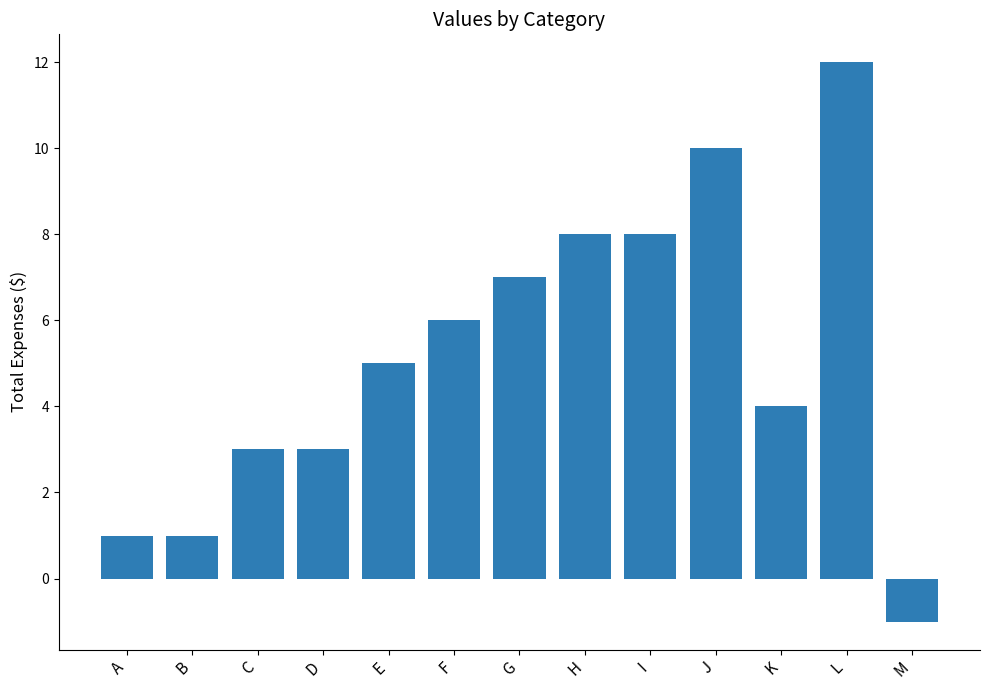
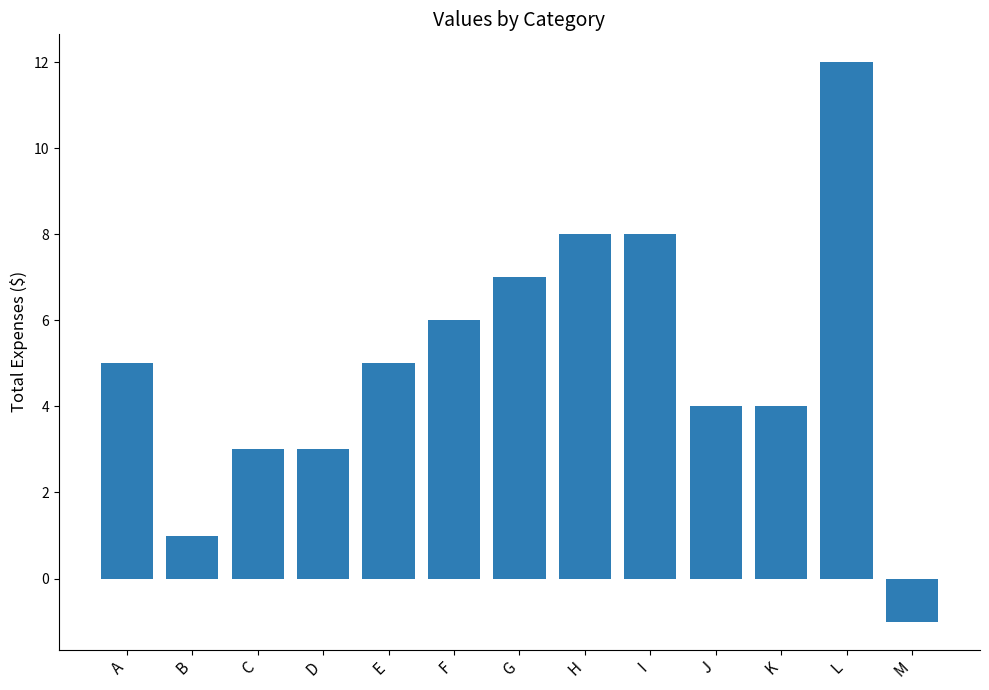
  {
-   "A": 1,
+   "A": 5,
    "B": 1,
    "C": 3,
    "D": 3,
    "E": 5,
    "F": 6,
    "G": 7,
    "H": 8,
    "I": 8,
-   "J": 10,
+   "J": 4,
    "K": 4,
    "L": 12,
    "M": -1
  }
